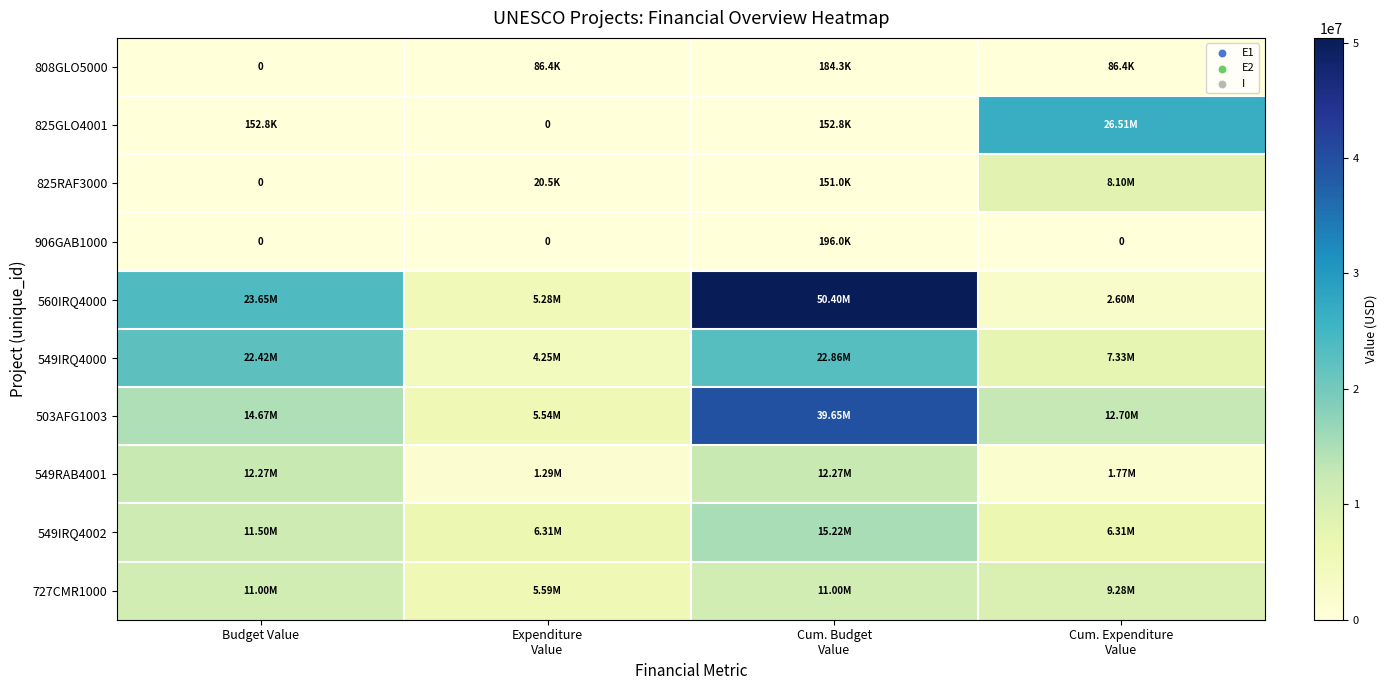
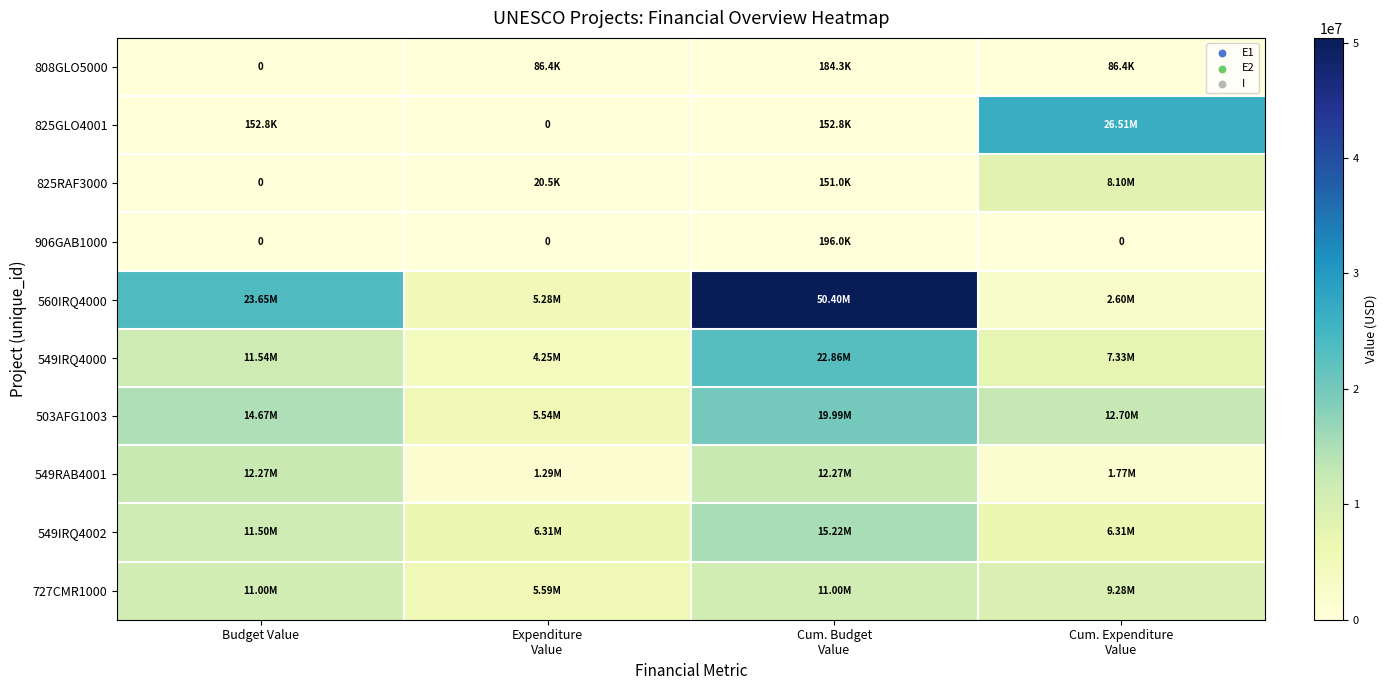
  {
    "808GLO5000": {
      "Budget Value": "0",
      "Expenditure Value": "86.4K",
      "Cum. Budget Value": "184.3K",
      "Cum. Expenditure Value": "86.4K"
    },
    "825GLO4001": {
      "Budget Value": "152.8K",
      "Expenditure Value": "0",
      "Cum. Budget Value": "152.8K",
      "Cum. Expenditure Value": "26.51M"
    },
    "825RAF3000": {
      "Budget Value": "0",
      "Expenditure Value": "20.5K",
      "Cum. Budget Value": "151.0K",
      "Cum. Expenditure Value": "8.10M"
    },
    "906GAB1000": {
      "Budget Value": "0",
      "Expenditure Value": "0",
      "Cum. Budget Value": "196.0K",
      "Cum. Expenditure Value": "0"
    },
    "560IRQ4000": {
      "Budget Value": "23.65M",
      "Expenditure Value": "5.28M",
      "Cum. Budget Value": "50.40M",
      "Cum. Expenditure Value": "2.60M"
    },
    "549IRQ4000": {
-     "Budget Value": "22.42M",
+     "Budget Value": "11.54M",
      "Expenditure Value": "4.25M",
      "Cum. Budget Value": "22.86M",
      "Cum. Expenditure Value": "7.33M"
    },
    "503AFG1003": {
      "Budget Value": "14.67M",
      "Expenditure Value": "5.54M",
-     "Cum. Budget Value": "39.65M",
+     "Cum. Budget Value": "19.99M",
      "Cum. Expenditure Value": "12.70M"
    },
    "549RAB4001": {
      "Budget Value": "12.27M",
      "Expenditure Value": "1.29M",
      "Cum. Budget Value": "12.27M",
      "Cum. Expenditure Value": "1.77M"
    },
    "549IRQ4002": {
      "Budget Value": "11.50M",
      "Expenditure Value": "6.31M",
      "Cum. Budget Value": "15.22M",
      "Cum. Expenditure Value": "6.31M"
    },
    "727CMR1000": {
      "Budget Value": "11.00M",
      "Expenditure Value": "5.59M",
      "Cum. Budget Value": "11.00M",
      "Cum. Expenditure Value": "9.28M"
    }
  }
